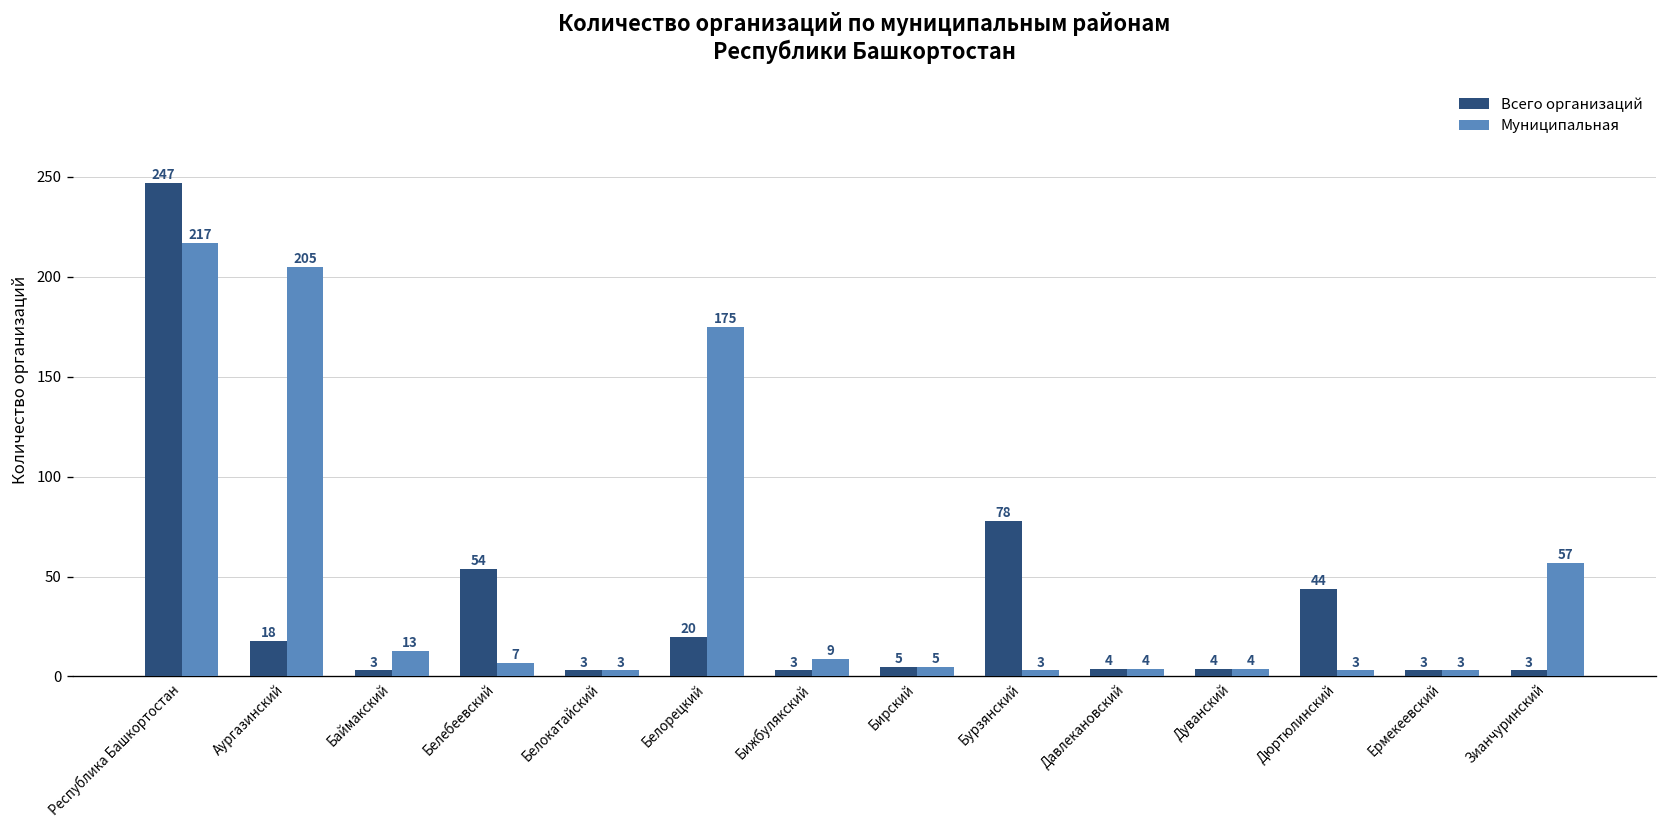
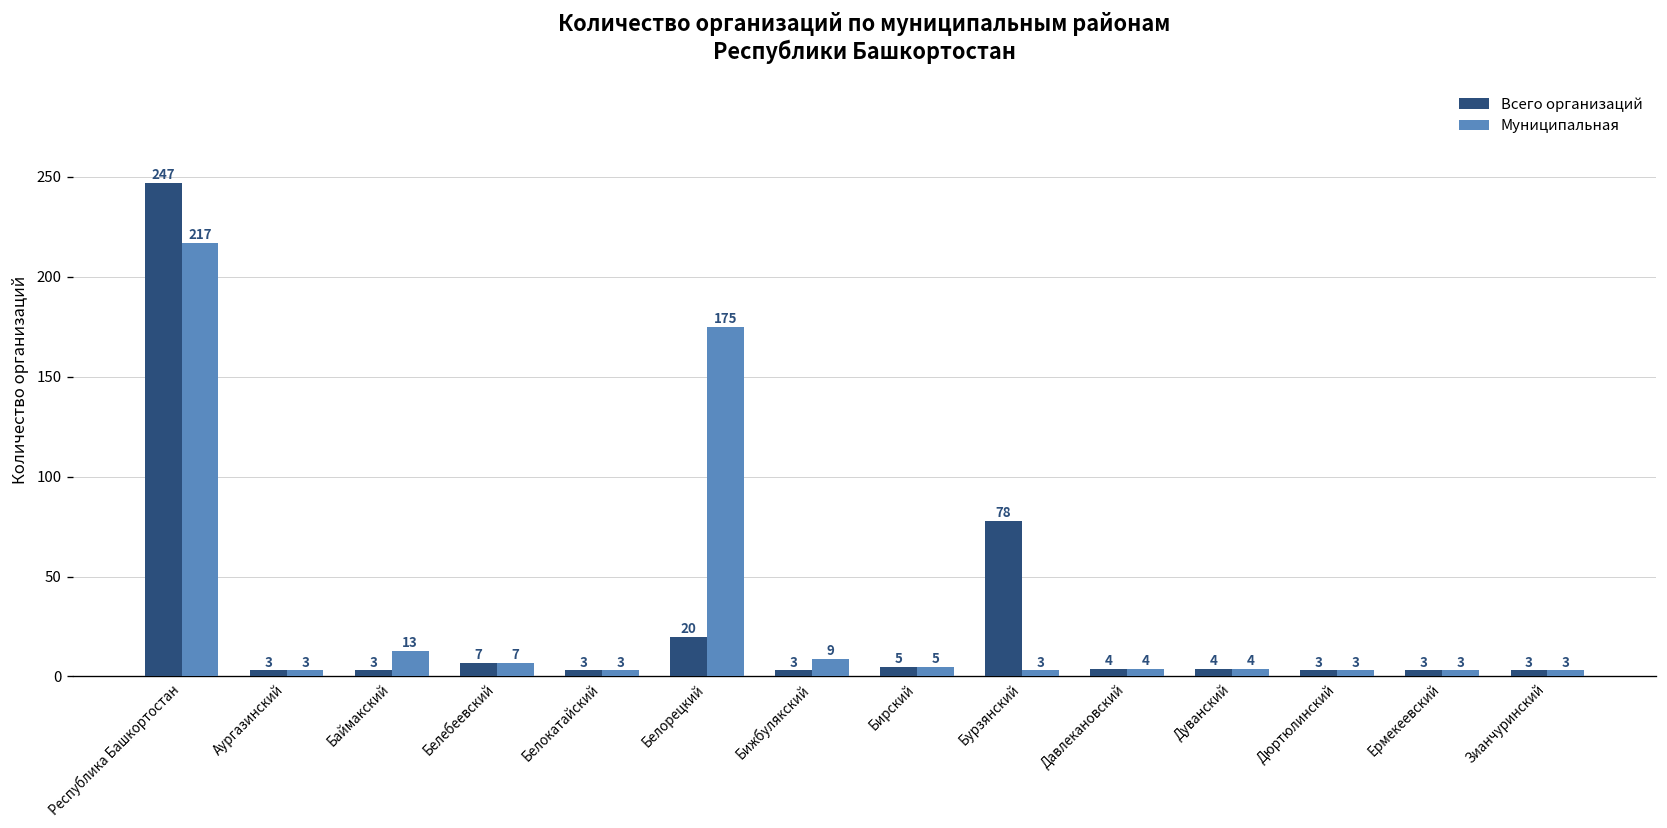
  {
    "Всего организаций": {
      "Республика Башкортостан": 247,
-     "Аургазинский": 18,
+     "Аургазинский": 3,
      "Баймакский": 3,
-     "Белебеевский": 54,
+     "Белебеевский": 7,
      "Белокатайский": 3,
      "Белорецкий": 20,
      "Бижбулякский": 3,
      "Бирский": 5,
      "Бурзянский": 78,
      "Давлекановский": 4,
      "Дуванский": 4,
-     "Дюртюлинский": 44,
+     "Дюртюлинский": 3,
      "Ермекеевский": 3,
      "Зианчуринский": 3
    },
    "Муниципальная": {
      "Республика Башкортостан": 217,
-     "Аургазинский": 205,
+     "Аургазинский": 3,
      "Баймакский": 13,
      "Белебеевский": 7,
      "Белокатайский": 3,
      "Белорецкий": 175,
      "Бижбулякский": 9,
      "Бирский": 5,
      "Бурзянский": 3,
      "Давлекановский": 4,
      "Дуванский": 4,
      "Дюртюлинский": 3,
      "Ермекеевский": 3,
-     "Зианчуринский": 57
+     "Зианчуринский": 3
    }
  }
